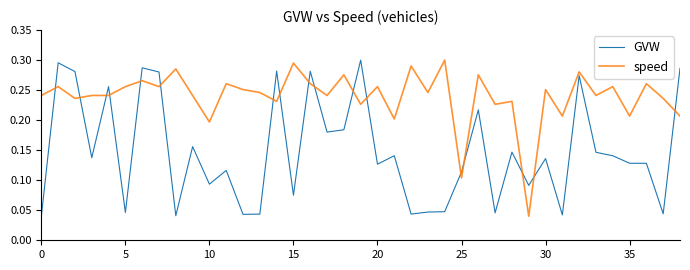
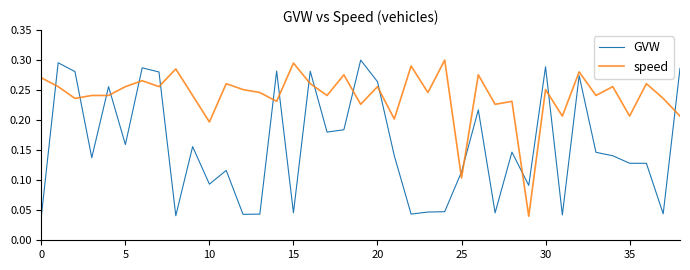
  {
    "GVW": {
      "0": 0.04,
-     "5": 0.05,
+     "5": 0.16,
      "10": 0.09,
-     "15": 0.08,
-     "20": 0.13,
+     "15": 0.05,
+     "20": 0.26,
      "25": 0.11,
-     "30": 0.14,
+     "30": 0.29,
      "35": 0.13
    },
    "speed": {
-     "0": 0.24,
+     "0": 0.27,
      "5": 0.26,
      "10": 0.20,
      "15": 0.30,
      "20": 0.26,
      "25": 0.10,
      "30": 0.25,
      "35": 0.21
    }
  }
